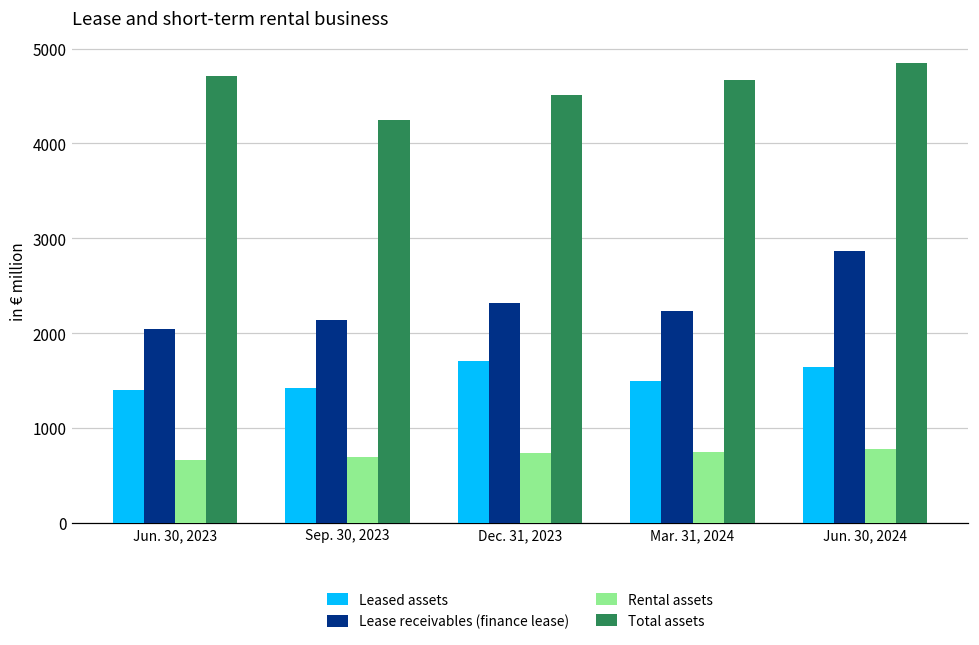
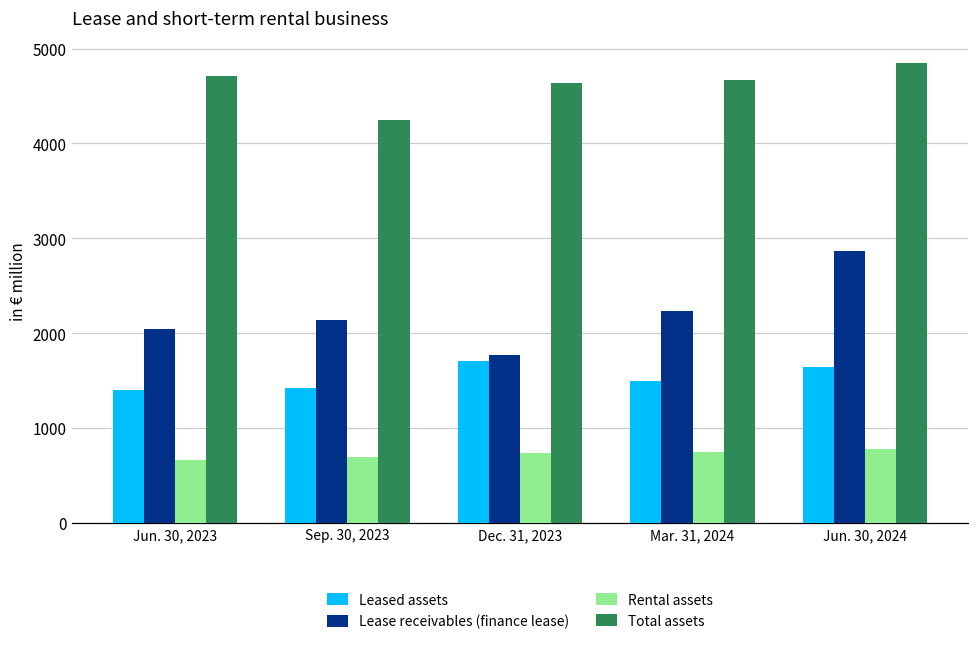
  {
    "Leased assets": {
      "Jun. 30, 2023": 1400,
      "Sep. 30, 2023": 1400,
      "Dec. 31, 2023": 1700,
      "Mar. 31, 2024": 1500,
      "Jun. 30, 2024": 1600
    },
    "Lease receivables (finance lease)": {
      "Jun. 30, 2023": 2000,
      "Sep. 30, 2023": 2100,
-     "Dec. 31, 2023": 2300,
+     "Dec. 31, 2023": 1800,
      "Mar. 31, 2024": 2200,
      "Jun. 30, 2024": 2900
    },
    "Rental assets": {
      "Jun. 30, 2023": 700,
      "Sep. 30, 2023": 700,
      "Dec. 31, 2023": 700,
      "Mar. 31, 2024": 700,
      "Jun. 30, 2024": 800
    },
    "Total assets": {
      "Jun. 30, 2023": 4700,
      "Sep. 30, 2023": 4300,
-     "Dec. 31, 2023": 4500,
+     "Dec. 31, 2023": 4600,
      "Mar. 31, 2024": 4700,
      "Jun. 30, 2024": 4900
    }
  }
